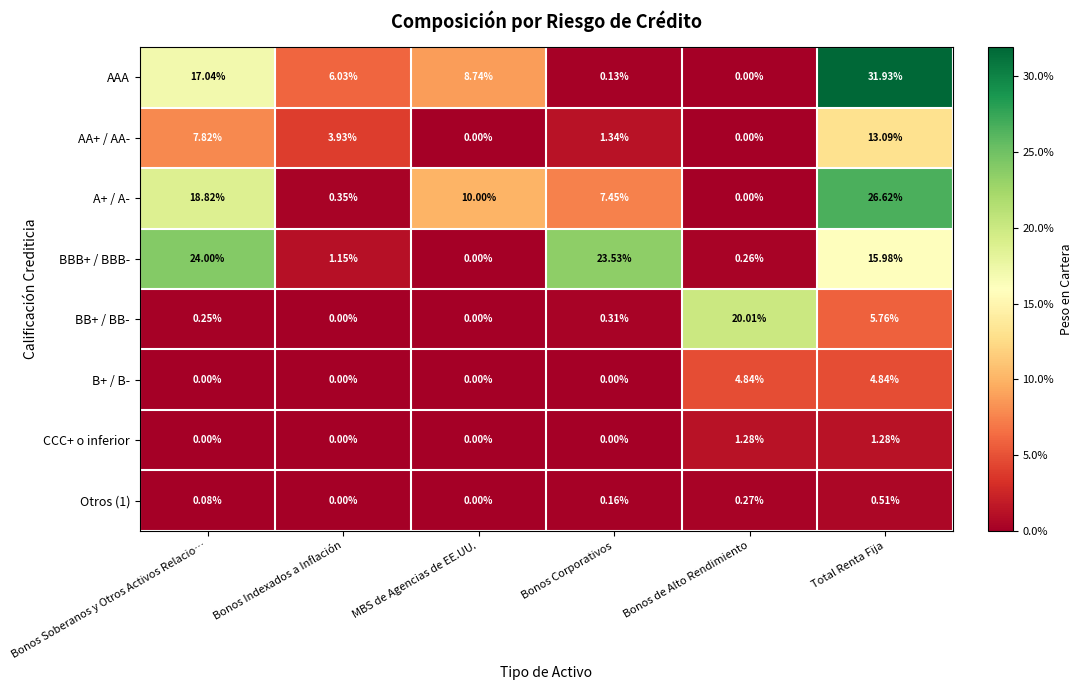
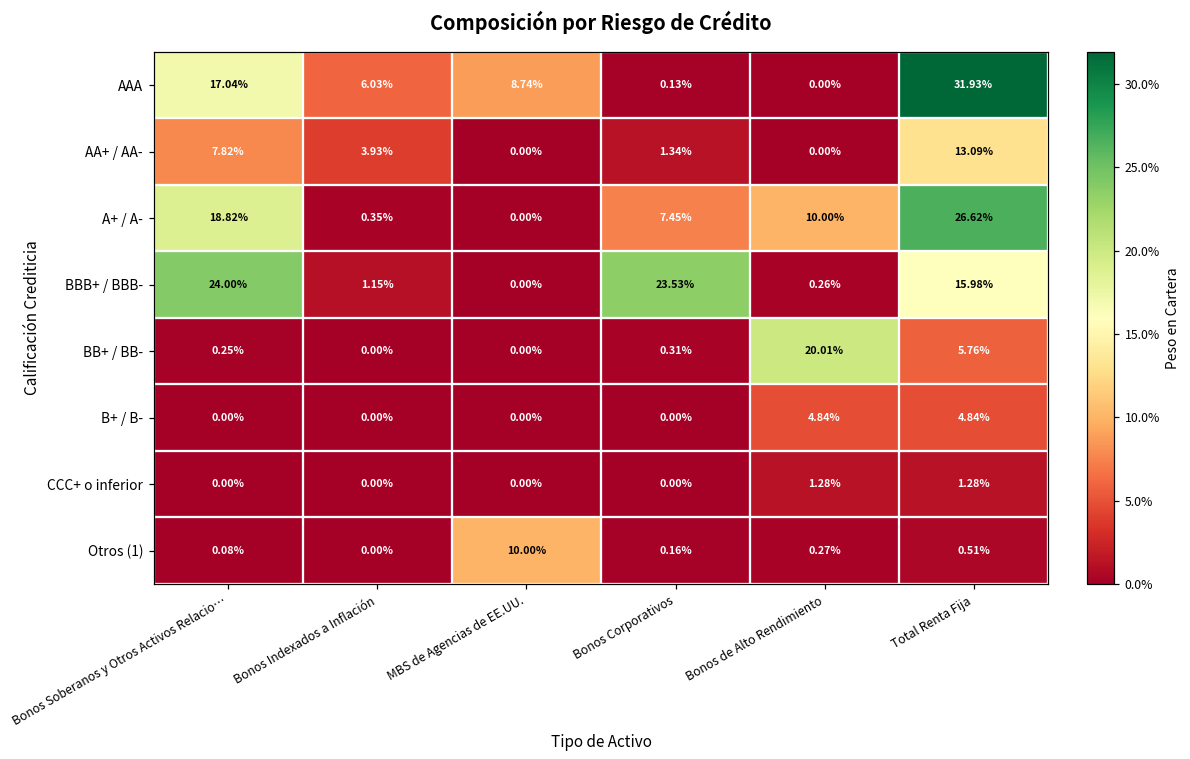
  {
    "AAA": {
      "Bonos Soberanos y Otros Activos Relacio…": "17.04%",
      "Bonos Indexados a Inflación": "6.03%",
      "MBS de Agencias de EE.UU.": "8.74%",
      "Bonos Corporativos": "0.13%",
      "Bonos de Alto Rendimiento": "0.00%",
      "Total Renta Fija": "31.93%"
    },
    "AA+ / AA-": {
      "Bonos Soberanos y Otros Activos Relacio…": "7.82%",
      "Bonos Indexados a Inflación": "3.93%",
      "MBS de Agencias de EE.UU.": "0.00%",
      "Bonos Corporativos": "1.34%",
      "Bonos de Alto Rendimiento": "0.00%",
      "Total Renta Fija": "13.09%"
    },
    "A+ / A-": {
      "Bonos Soberanos y Otros Activos Relacio…": "18.82%",
      "Bonos Indexados a Inflación": "0.35%",
-     "MBS de Agencias de EE.UU.": "10.00%",
+     "MBS de Agencias de EE.UU.": "0.00%",
      "Bonos Corporativos": "7.45%",
-     "Bonos de Alto Rendimiento": "0.00%",
+     "Bonos de Alto Rendimiento": "10.00%",
      "Total Renta Fija": "26.62%"
    },
    "BBB+ / BBB-": {
      "Bonos Soberanos y Otros Activos Relacio…": "24.00%",
      "Bonos Indexados a Inflación": "1.15%",
      "MBS de Agencias de EE.UU.": "0.00%",
      "Bonos Corporativos": "23.53%",
      "Bonos de Alto Rendimiento": "0.26%",
      "Total Renta Fija": "15.98%"
    },
    "BB+ / BB-": {
      "Bonos Soberanos y Otros Activos Relacio…": "0.25%",
      "Bonos Indexados a Inflación": "0.00%",
      "MBS de Agencias de EE.UU.": "0.00%",
      "Bonos Corporativos": "0.31%",
      "Bonos de Alto Rendimiento": "20.01%",
      "Total Renta Fija": "5.76%"
    },
    "B+ / B-": {
      "Bonos Soberanos y Otros Activos Relacio…": "0.00%",
      "Bonos Indexados a Inflación": "0.00%",
      "MBS de Agencias de EE.UU.": "0.00%",
      "Bonos Corporativos": "0.00%",
      "Bonos de Alto Rendimiento": "4.84%",
      "Total Renta Fija": "4.84%"
    },
    "CCC+ o inferior": {
      "Bonos Soberanos y Otros Activos Relacio…": "0.00%",
      "Bonos Indexados a Inflación": "0.00%",
      "MBS de Agencias de EE.UU.": "0.00%",
      "Bonos Corporativos": "0.00%",
      "Bonos de Alto Rendimiento": "1.28%",
      "Total Renta Fija": "1.28%"
    },
    "Otros (1)": {
      "Bonos Soberanos y Otros Activos Relacio…": "0.08%",
      "Bonos Indexados a Inflación": "0.00%",
-     "MBS de Agencias de EE.UU.": "0.00%",
+     "MBS de Agencias de EE.UU.": "10.00%",
      "Bonos Corporativos": "0.16%",
      "Bonos de Alto Rendimiento": "0.27%",
      "Total Renta Fija": "0.51%"
    }
  }
